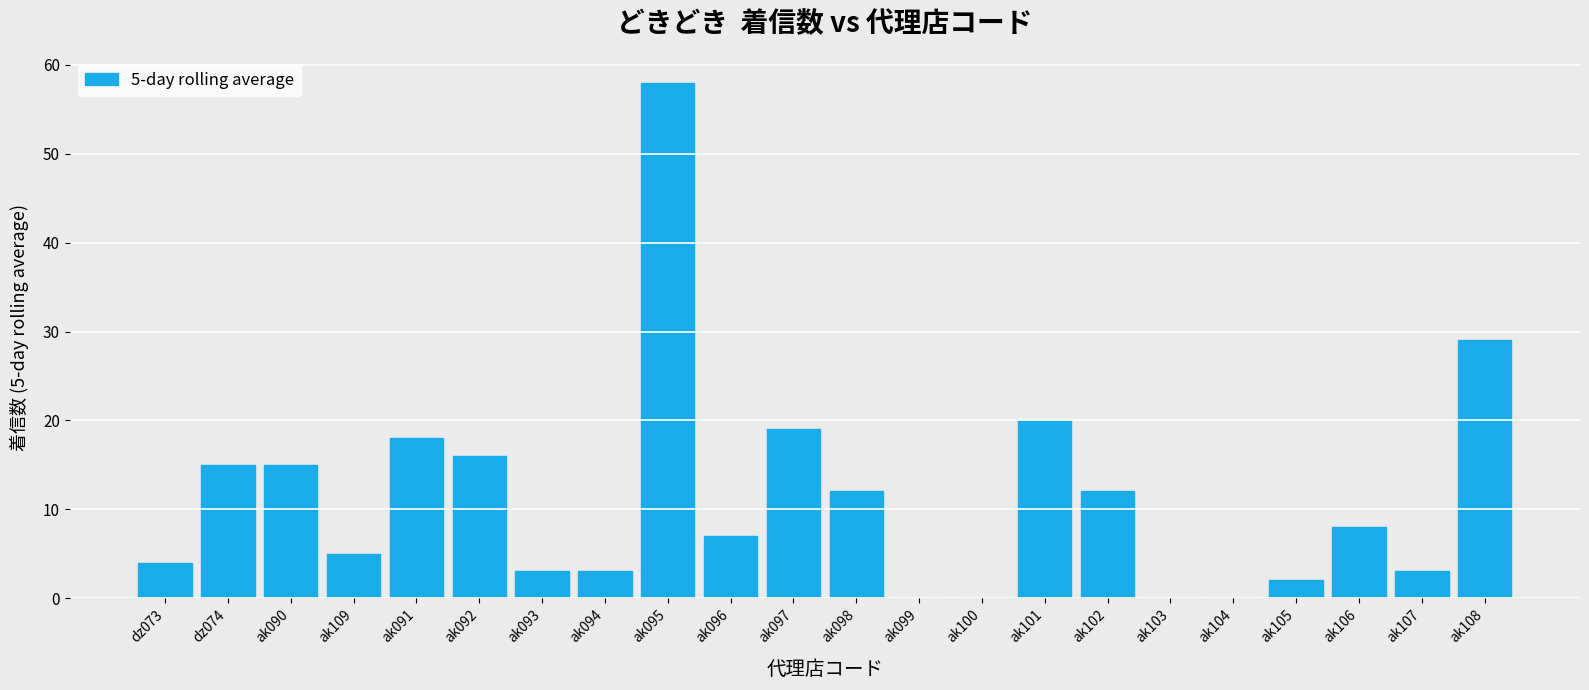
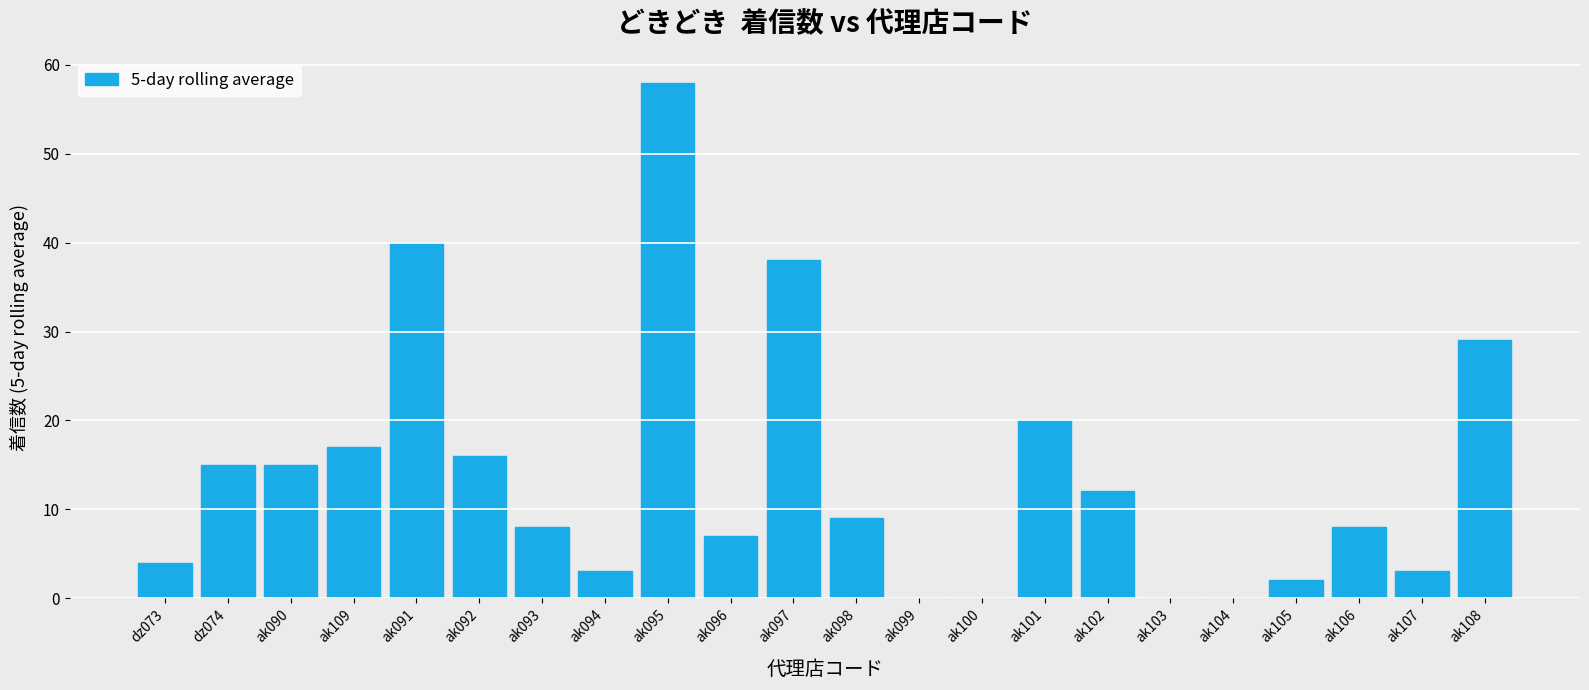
  {
    "dz073": 4,
    "dz074": 15,
    "ak090": 15,
-   "ak109": 5,
-   "ak091": 18,
+   "ak109": 17,
+   "ak091": 40,
    "ak092": 16,
-   "ak093": 3,
+   "ak093": 8,
    "ak094": 3,
    "ak095": 58,
    "ak096": 7,
-   "ak097": 19,
-   "ak098": 12,
+   "ak097": 38,
+   "ak098": 9,
    "ak099": 0,
    "ak100": 0,
    "ak101": 20,
    "ak102": 12,
    "ak103": 0,
    "ak104": 0,
    "ak105": 2,
    "ak106": 8,
    "ak107": 3,
    "ak108": 29
  }
